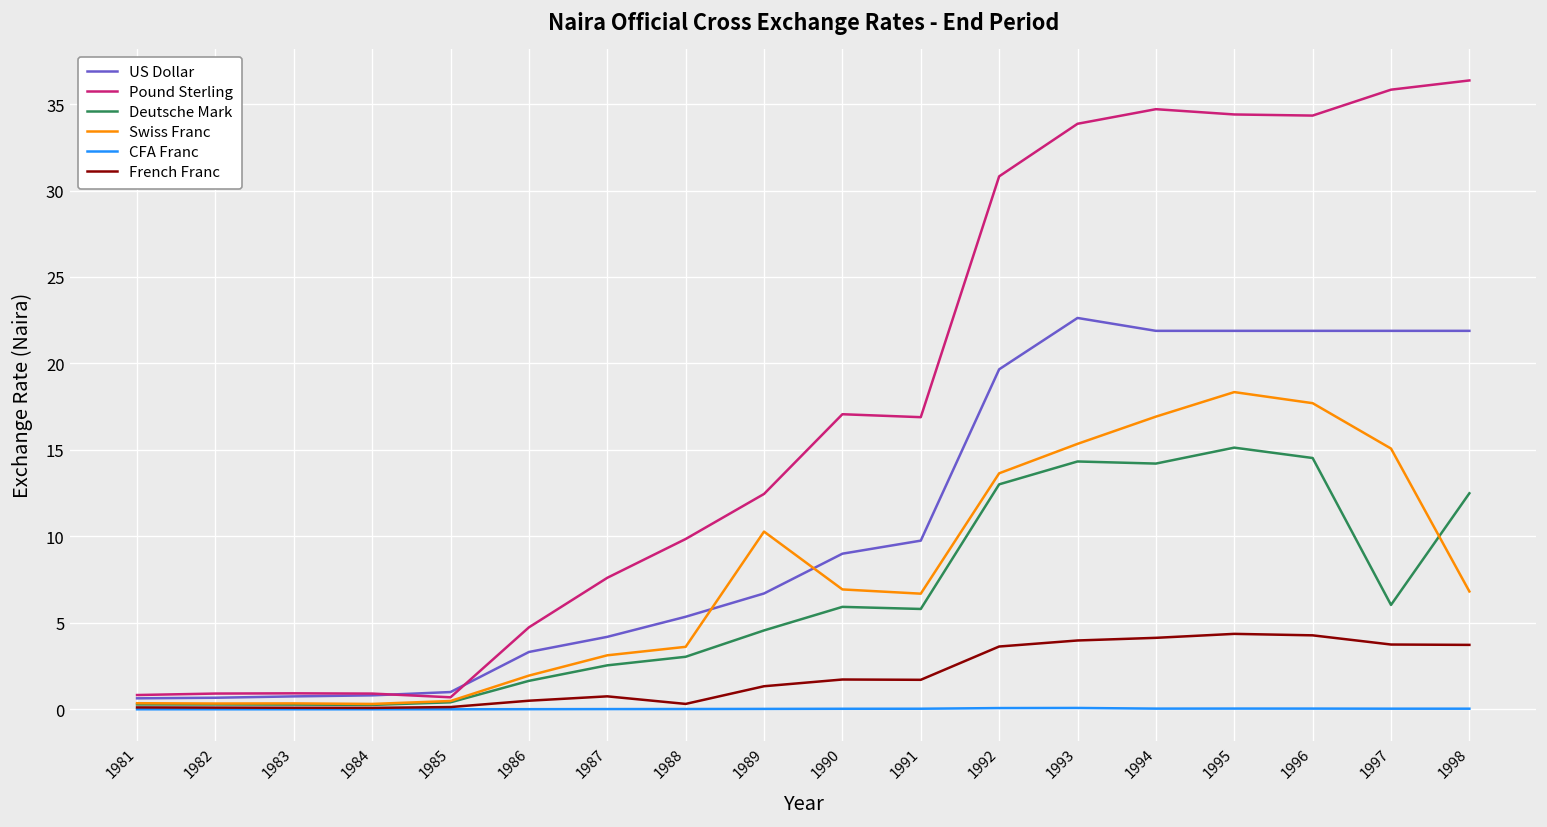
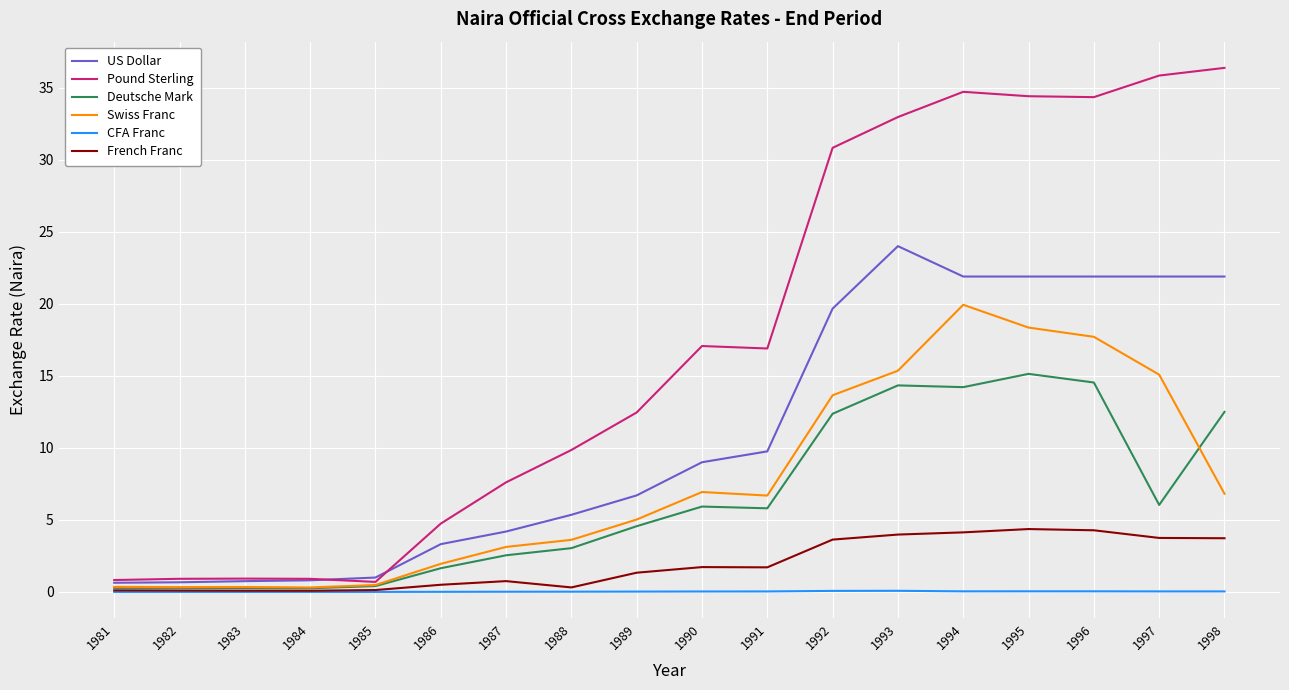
  {
    "US Dollar": {
      "1981": 0.6,
      "1982": 0.7,
      "1983": 0.7,
      "1985": 1.0,
      "1986": 3.3,
      "1987": 4.2,
      "1988": 5.4,
      "1989": 6.7,
      "1990": 9.0,
      "1991": 9.8,
      "1992": 19.7,
-     "1993": 22.6,
+     "1993": 24.0,
      "1994": 21.9,
      "1995": 21.9,
      "1996": 21.9,
      "1997": 21.9,
      "1998": 21.9
    },
    "Pound Sterling": {
      "1981": 0.8,
      "1982": 0.9,
      "1983": 0.9,
      "1985": 0.7,
      "1986": 4.7,
      "1987": 7.6,
      "1988": 9.8,
      "1989": 12.5,
      "1990": 17.1,
      "1991": 16.9,
      "1992": 30.8,
-     "1993": 33.9,
+     "1993": 33.0,
      "1994": 34.7,
      "1995": 34.4,
      "1996": 34.3,
      "1997": 35.8,
      "1998": 36.4
    },
    "Deutsche Mark": {
      "1986": 1.6,
      "1987": 2.5,
      "1988": 3.0,
      "1989": 4.6,
      "1990": 5.9,
      "1991": 5.8,
-     "1992": 13.0,
+     "1992": 12.4,
      "1993": 14.3,
      "1994": 14.2,
      "1995": 15.1,
      "1996": 14.5,
      "1997": 6.0,
      "1998": 12.5
    },
    "Swiss Franc": {
      "1986": 2.0,
      "1987": 3.1,
      "1988": 3.6,
-     "1989": 10.3,
+     "1989": 5.0,
      "1990": 6.9,
      "1991": 6.7,
      "1992": 13.6,
      "1993": 15.4,
-     "1994": 16.9,
+     "1994": 19.9,
      "1995": 18.3,
      "1996": 17.7,
      "1997": 15.1,
      "1998": 6.8
    },
    "CFA Franc": {
      "1986": 0.0,
      "1987": 0.0,
      "1988": 0.0,
      "1989": 0.0,
      "1990": 0.0,
      "1991": 0.0,
      "1992": 0.1,
      "1993": 0.1,
      "1994": 0.0,
      "1995": 0.0,
      "1996": 0.0,
      "1997": 0.0,
      "1998": 0.0
    },
    "French Franc": {
      "1986": 0.5,
      "1987": 0.8,
      "1988": 0.3,
      "1989": 1.3,
      "1990": 1.7,
      "1991": 1.7,
      "1992": 3.6,
      "1993": 4.0,
      "1994": 4.1,
      "1995": 4.4,
      "1996": 4.3,
      "1997": 3.7,
      "1998": 3.7
    }
  }
